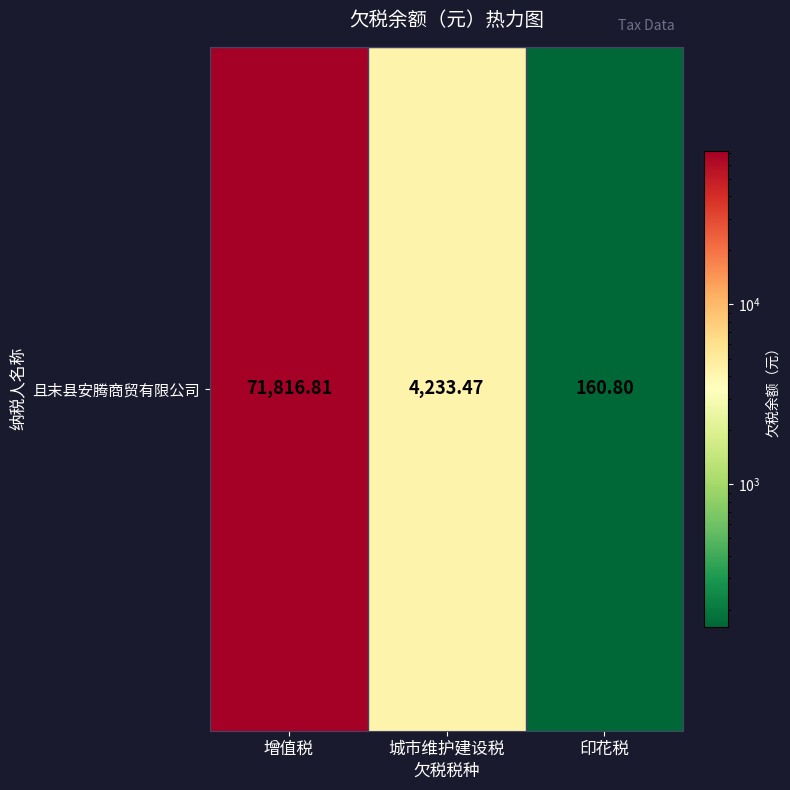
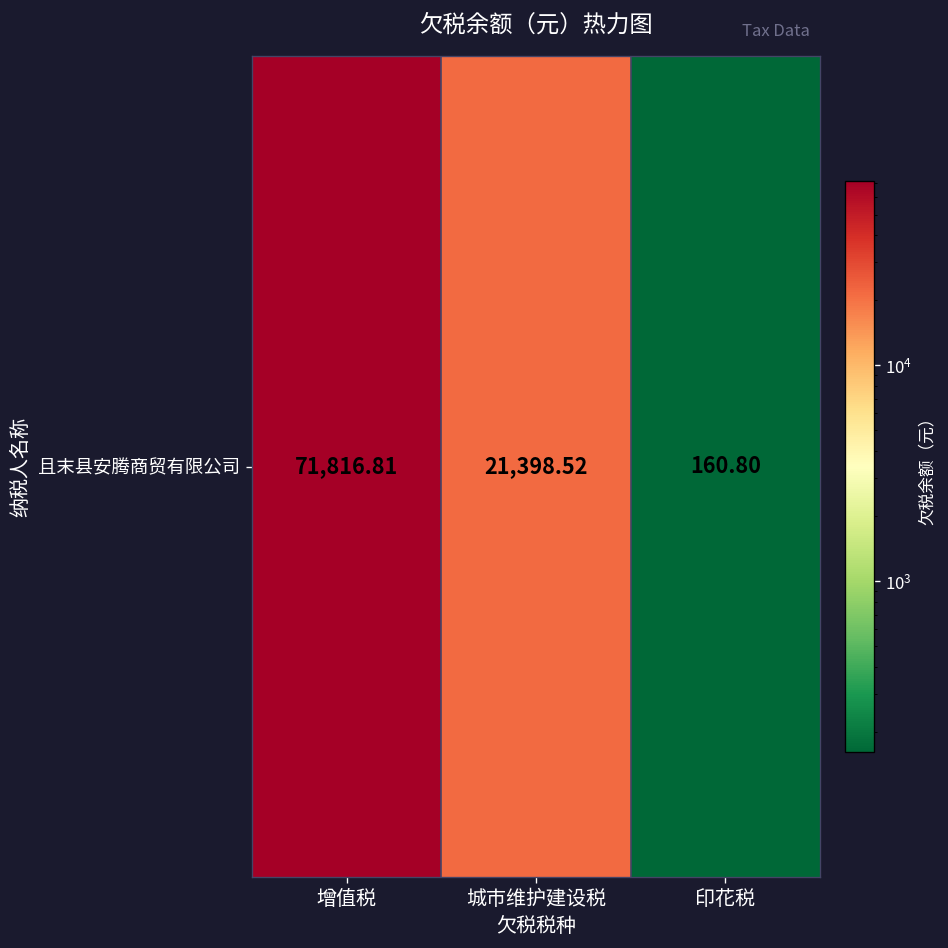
  {
    "且末县安腾商贸有限公司": {
      "增值税": "71,816.81",
-     "城市维护建设税": "4,233.47",
+     "城市维护建设税": "21,398.52",
      "印花税": "160.80"
    }
  }
